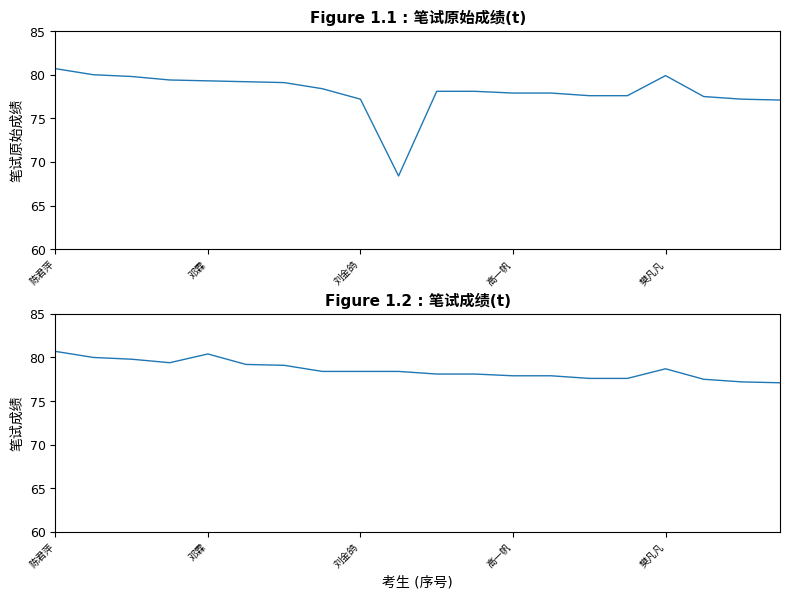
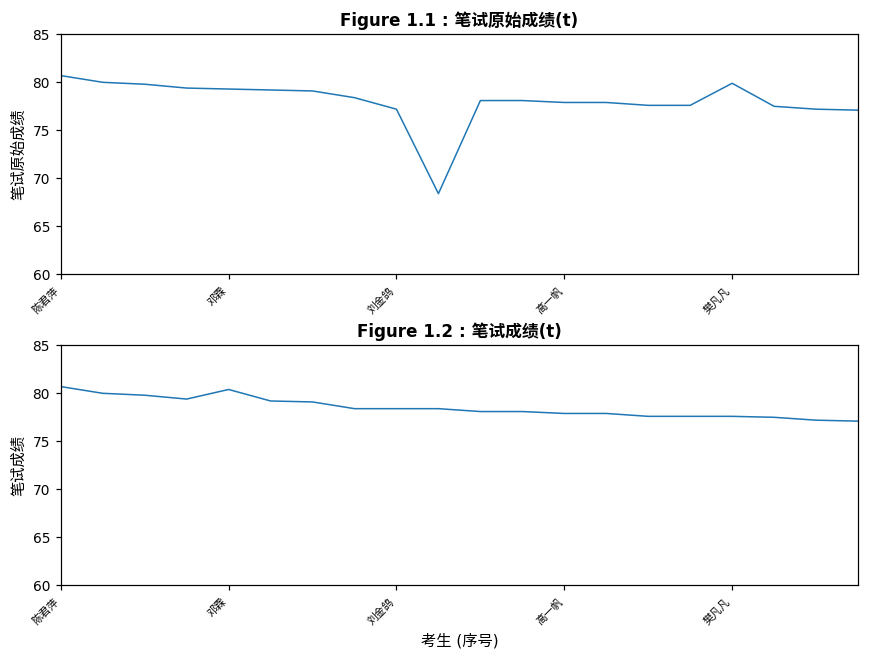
  {
    "Figure 1.1 : 笔试原始成绩(t)": {
      "陈君萍": 81,
      "邓霖": 79,
      "刘金鸽": 77,
      "高一帆": 78,
      "樊凡凡": 80
    },
    "Figure 1.2 : 笔试成绩(t)": {
      "陈君萍": 81,
      "邓霖": 80,
      "刘金鸽": 78,
      "高一帆": 78,
-     "樊凡凡": 79
+     "樊凡凡": 78
    }
  }
